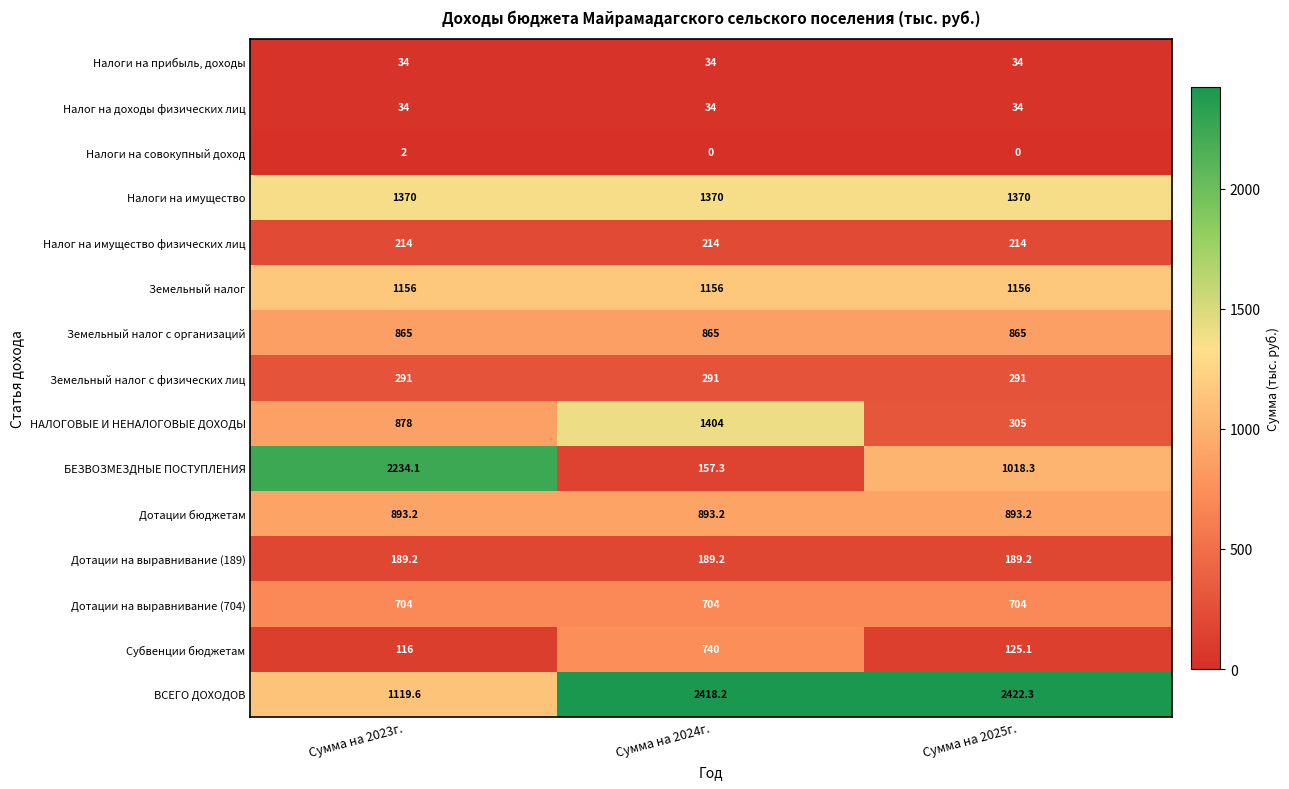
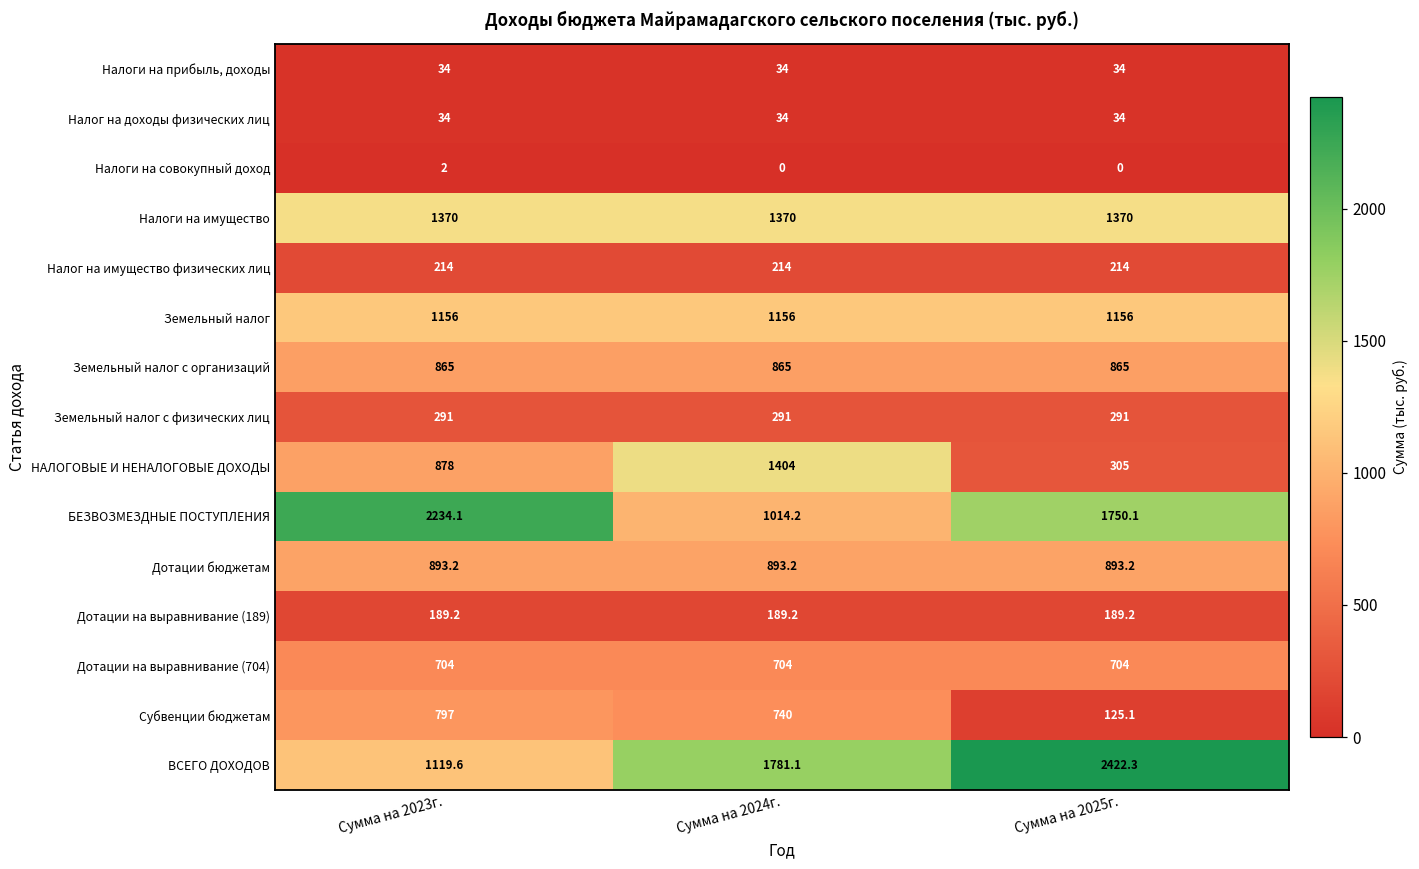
  {
    "Налоги на прибыль, доходы": {
      "Сумма на 2023г.": 34,
      "Сумма на 2024г.": 34,
      "Сумма на 2025г.": 34
    },
    "Налог на доходы физических лиц": {
      "Сумма на 2023г.": 34,
      "Сумма на 2024г.": 34,
      "Сумма на 2025г.": 34
    },
    "Налоги на совокупный доход": {
      "Сумма на 2023г.": 2,
      "Сумма на 2024г.": 0,
      "Сумма на 2025г.": 0
    },
    "Налоги на имущество": {
      "Сумма на 2023г.": 1370,
      "Сумма на 2024г.": 1370,
      "Сумма на 2025г.": 1370
    },
    "Налог на имущество физических лиц": {
      "Сумма на 2023г.": 214,
      "Сумма на 2024г.": 214,
      "Сумма на 2025г.": 214
    },
    "Земельный налог": {
      "Сумма на 2023г.": 1156,
      "Сумма на 2024г.": 1156,
      "Сумма на 2025г.": 1156
    },
    "Земельный налог с организаций": {
      "Сумма на 2023г.": 865,
      "Сумма на 2024г.": 865,
      "Сумма на 2025г.": 865
    },
    "Земельный налог с физических лиц": {
      "Сумма на 2023г.": 291,
      "Сумма на 2024г.": 291,
      "Сумма на 2025г.": 291
    },
    "НАЛОГОВЫЕ И НЕНАЛОГОВЫЕ ДОХОДЫ": {
      "Сумма на 2023г.": 878,
      "Сумма на 2024г.": 1404,
      "Сумма на 2025г.": 305
    },
    "БЕЗВОЗМЕЗДНЫЕ ПОСТУПЛЕНИЯ": {
      "Сумма на 2023г.": 2234.1,
-     "Сумма на 2024г.": 157.3,
-     "Сумма на 2025г.": 1018.3
+     "Сумма на 2024г.": 1014.2,
+     "Сумма на 2025г.": 1750.1
    },
    "Дотации бюджетам": {
      "Сумма на 2023г.": 893.2,
      "Сумма на 2024г.": 893.2,
      "Сумма на 2025г.": 893.2
    },
    "Дотации на выравнивание (189)": {
      "Сумма на 2023г.": 189.2,
      "Сумма на 2024г.": 189.2,
      "Сумма на 2025г.": 189.2
    },
    "Дотации на выравнивание (704)": {
      "Сумма на 2023г.": 704,
      "Сумма на 2024г.": 704,
      "Сумма на 2025г.": 704
    },
    "Субвенции бюджетам": {
-     "Сумма на 2023г.": 116,
+     "Сумма на 2023г.": 797,
      "Сумма на 2024г.": 740,
      "Сумма на 2025г.": 125.1
    },
    "ВСЕГО ДОХОДОВ": {
      "Сумма на 2023г.": 1119.6,
-     "Сумма на 2024г.": 2418.2,
+     "Сумма на 2024г.": 1781.1,
      "Сумма на 2025г.": 2422.3
    }
  }
